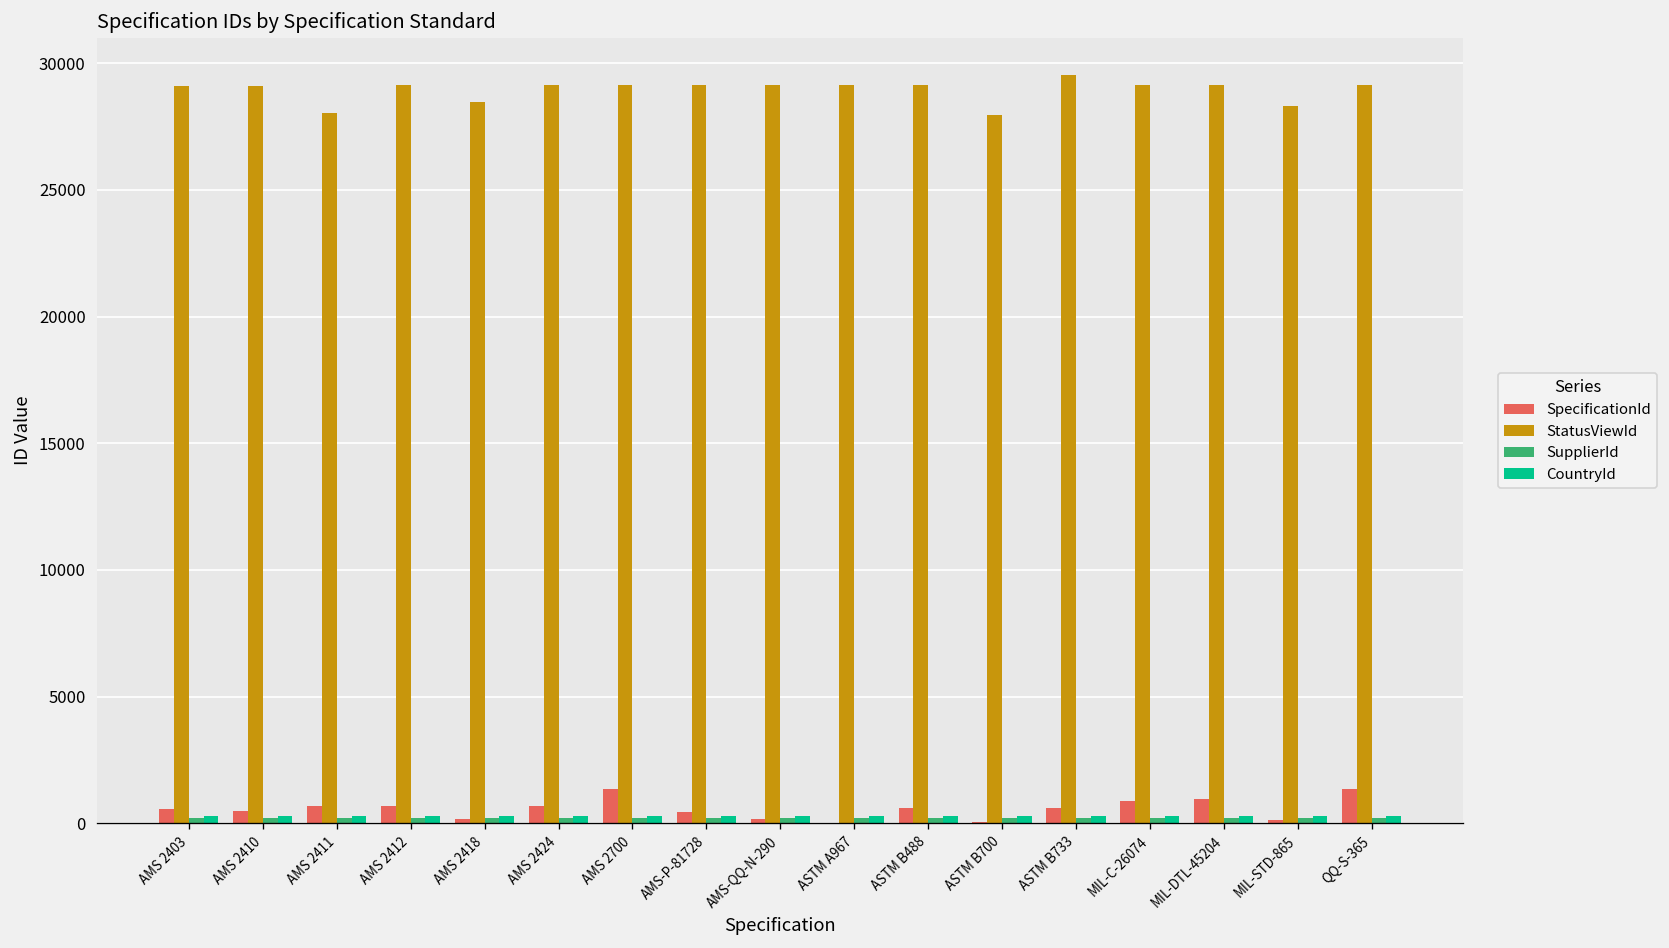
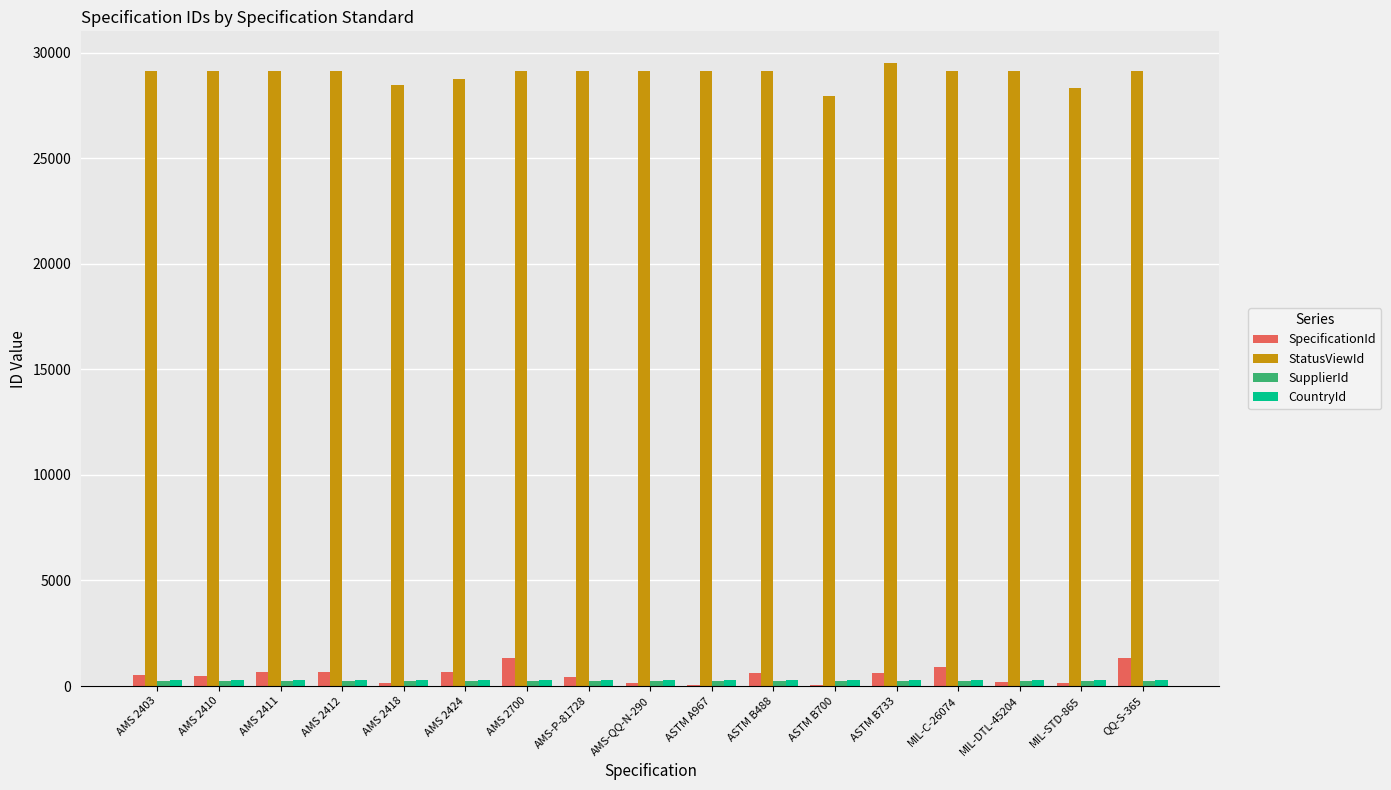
  {
    "SpecificationId": {
      "AMS 2403": 500,
      "AMS 2410": 500,
      "AMS 2411": 700,
      "AMS 2412": 700,
      "AMS 2418": 200,
      "AMS 2424": 700,
      "AMS 2700": 1300,
      "AMS-P-81728": 400,
      "AMS-QQ-N-290": 200,
      "ASTM B488": 600,
      "ASTM B733": 600,
      "MIL-C-26074": 900,
-     "MIL-DTL-45204": 1000,
+     "MIL-DTL-45204": 200,
      "MIL-STD-865": 100,
      "QQ-S-365": 1300
    },
    "StatusViewId": {
      "AMS 2403": 29100,
      "AMS 2410": 29100,
-     "AMS 2411": 28100,
+     "AMS 2411": 29100,
      "AMS 2412": 29100,
      "AMS 2418": 28500,
-     "AMS 2424": 29100,
+     "AMS 2424": 28700,
      "AMS 2700": 29100,
      "AMS-P-81728": 29100,
      "AMS-QQ-N-290": 29100,
      "ASTM A967": 29100,
      "ASTM B488": 29100,
      "ASTM B700": 27900,
      "ASTM B733": 29500,
      "MIL-C-26074": 29100,
      "MIL-DTL-45204": 29100,
      "MIL-STD-865": 28300,
      "QQ-S-365": 29100
    },
    "SupplierId": {
      "AMS 2403": 200,
      "AMS 2410": 200,
      "AMS 2411": 200,
      "AMS 2412": 200,
      "AMS 2418": 200,
      "AMS 2424": 200,
      "AMS 2700": 200,
      "AMS-P-81728": 200,
      "AMS-QQ-N-290": 200,
      "ASTM A967": 200,
      "ASTM B488": 200,
      "ASTM B700": 200,
      "ASTM B733": 200,
      "MIL-C-26074": 200,
      "MIL-DTL-45204": 200,
      "MIL-STD-865": 200,
      "QQ-S-365": 200
    },
    "CountryId": {
      "AMS 2403": 300,
      "AMS 2410": 300,
      "AMS 2411": 300,
      "AMS 2412": 300,
      "AMS 2418": 300,
      "AMS 2424": 300,
      "AMS 2700": 300,
      "AMS-P-81728": 300,
      "AMS-QQ-N-290": 300,
      "ASTM A967": 300,
      "ASTM B488": 300,
      "ASTM B700": 300,
      "ASTM B733": 300,
      "MIL-C-26074": 300,
      "MIL-DTL-45204": 300,
      "MIL-STD-865": 300,
      "QQ-S-365": 300
    }
  }
